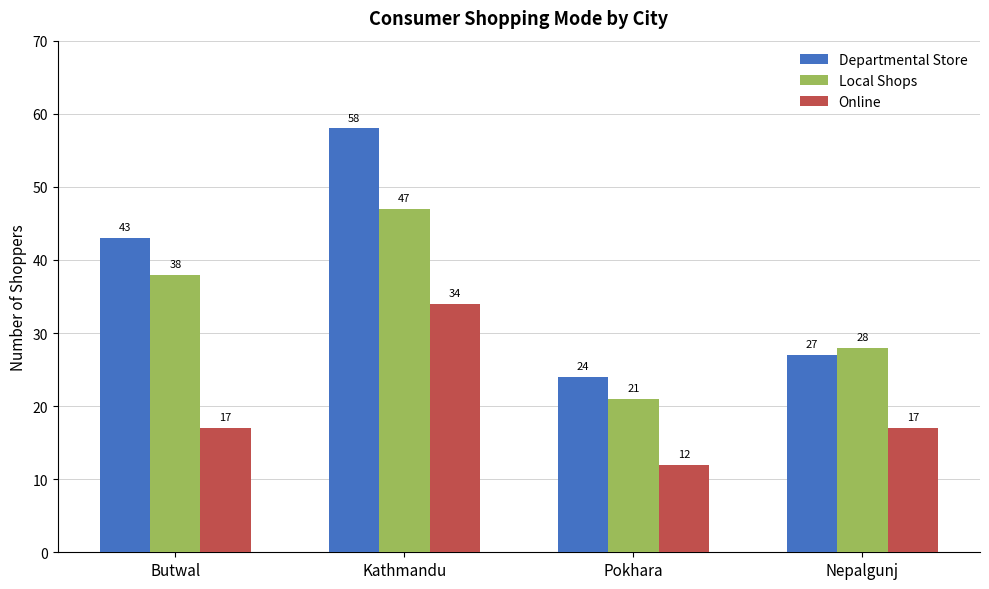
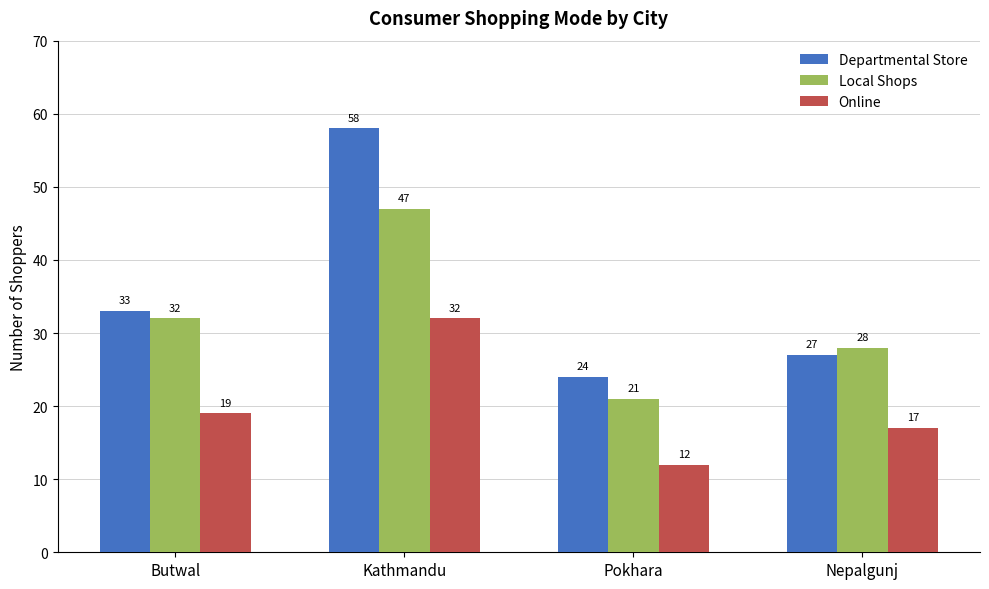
  {
    "Departmental Store": {
-     "Butwal": 43,
+     "Butwal": 33,
      "Kathmandu": 58,
      "Pokhara": 24,
      "Nepalgunj": 27
    },
    "Local Shops": {
-     "Butwal": 38,
+     "Butwal": 32,
      "Kathmandu": 47,
      "Pokhara": 21,
      "Nepalgunj": 28
    },
    "Online": {
-     "Butwal": 17,
-     "Kathmandu": 34,
+     "Butwal": 19,
+     "Kathmandu": 32,
      "Pokhara": 12,
      "Nepalgunj": 17
    }
  }
